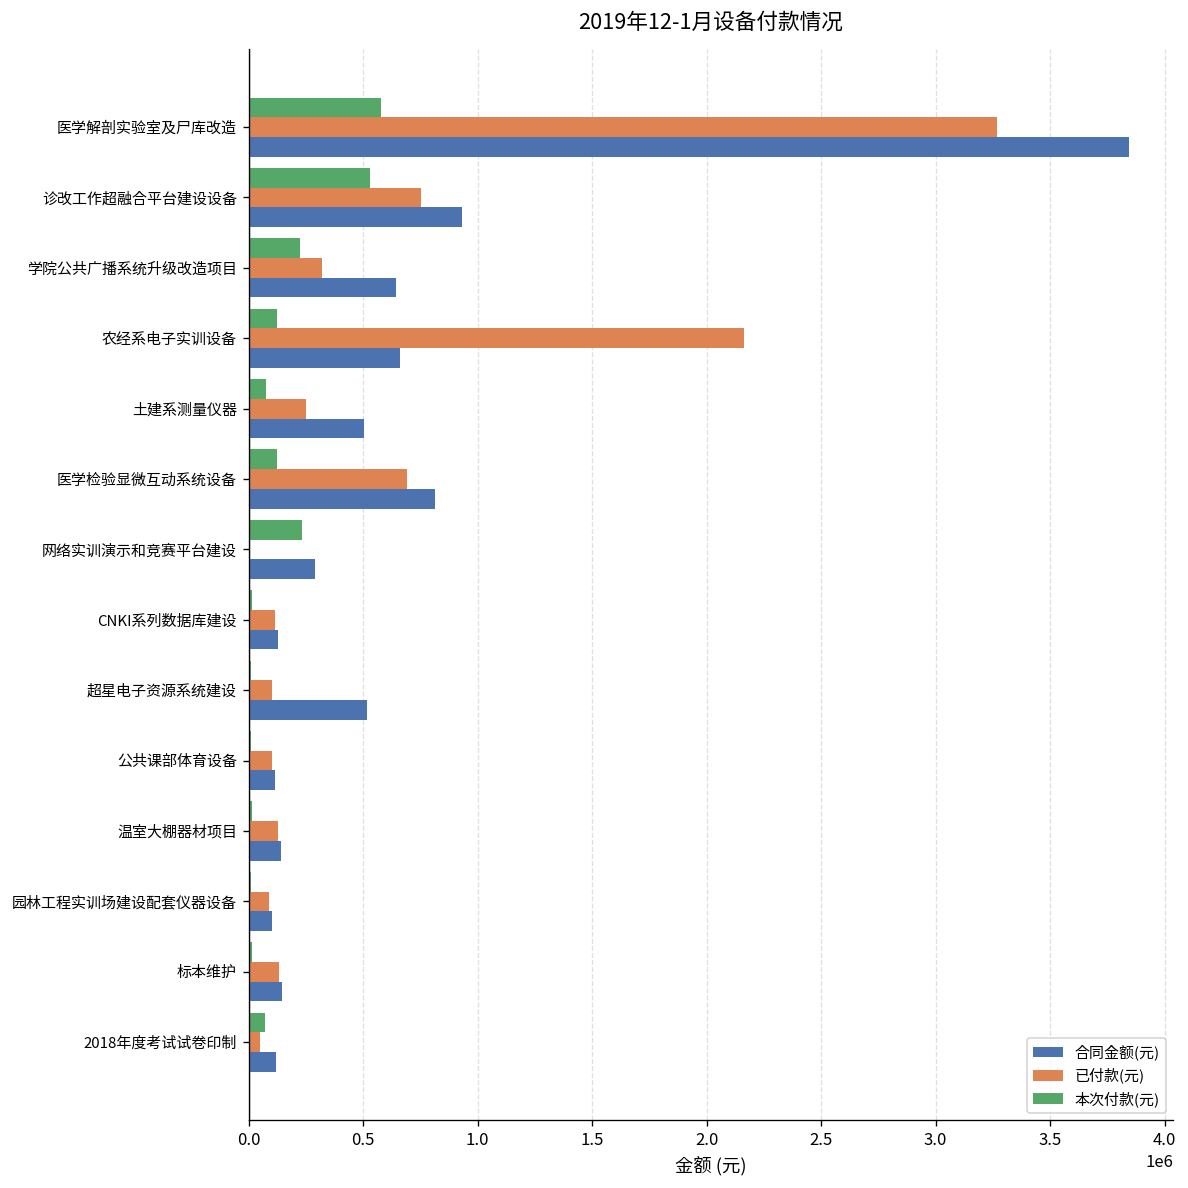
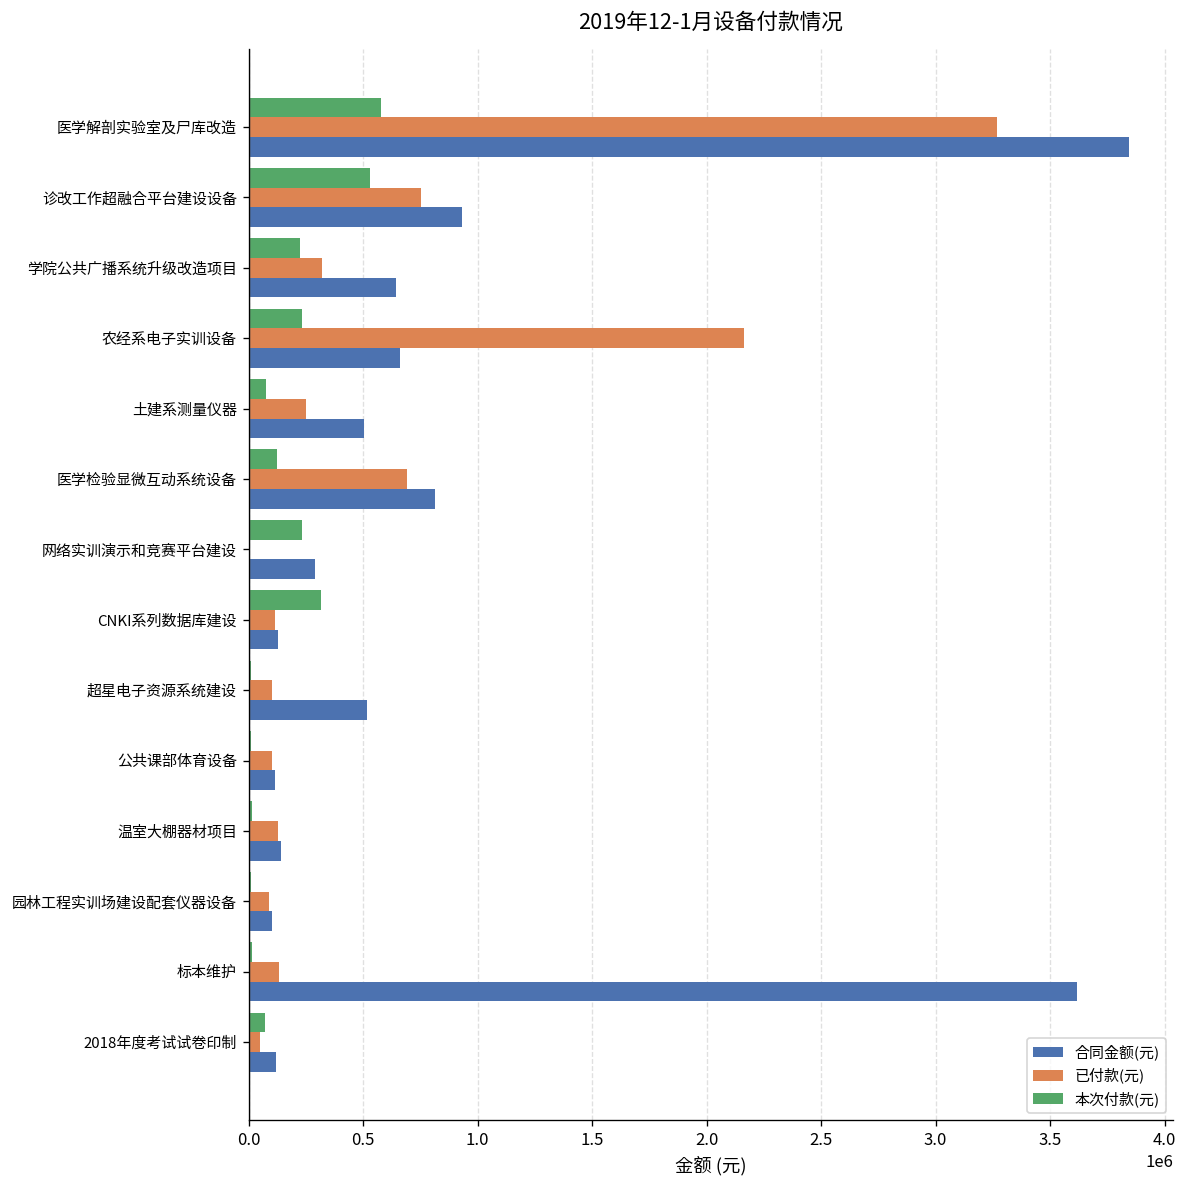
  {
    "合同金额(元)": {
      "医学解剖实验室及尸库改造": 3850000,
      "诊改工作超融合平台建设设备": 930000,
      "学院公共广播系统升级改造项目": 640000,
      "农经系电子实训设备": 660000,
      "土建系测量仪器": 500000,
      "医学检验显微互动系统设备": 810000,
      "网络实训演示和竞赛平台建设": 290000,
      "CNKI系列数据库建设": 130000,
      "超星电子资源系统建设": 520000,
      "公共课部体育设备": 110000,
      "温室大棚器材项目": 140000,
      "园林工程实训场建设配套仪器设备": 100000,
-     "标本维护": 150000,
+     "标本维护": 3620000,
      "2018年度考试试卷印制": 120000
    },
    "已付款(元)": {
      "医学解剖实验室及尸库改造": 3270000,
      "诊改工作超融合平台建设设备": 750000,
      "学院公共广播系统升级改造项目": 320000,
      "农经系电子实训设备": 2160000,
      "土建系测量仪器": 250000,
      "医学检验显微互动系统设备": 690000,
      "网络实训演示和竞赛平台建设": 0,
      "CNKI系列数据库建设": 110000,
      "超星电子资源系统建设": 100000,
      "公共课部体育设备": 100000,
      "温室大棚器材项目": 130000,
      "园林工程实训场建设配套仪器设备": 90000,
      "标本维护": 130000,
      "2018年度考试试卷印制": 50000
    },
    "本次付款(元)": {
      "医学解剖实验室及尸库改造": 580000,
      "诊改工作超融合平台建设设备": 530000,
      "学院公共广播系统升级改造项目": 230000,
-     "农经系电子实训设备": 120000,
+     "农经系电子实训设备": 230000,
      "土建系测量仪器": 80000,
      "医学检验显微互动系统设备": 120000,
      "网络实训演示和竞赛平台建设": 230000,
-     "CNKI系列数据库建设": 10000,
+     "CNKI系列数据库建设": 310000,
      "温室大棚器材项目": 10000,
      "标本维护": 10000,
      "2018年度考试试卷印制": 70000
    }
  }
